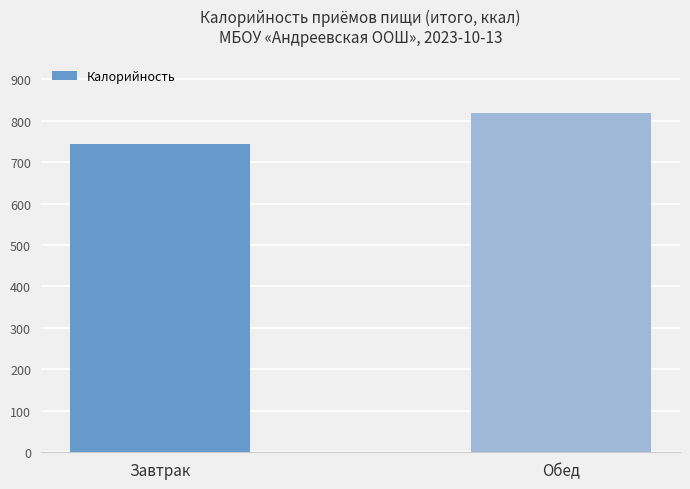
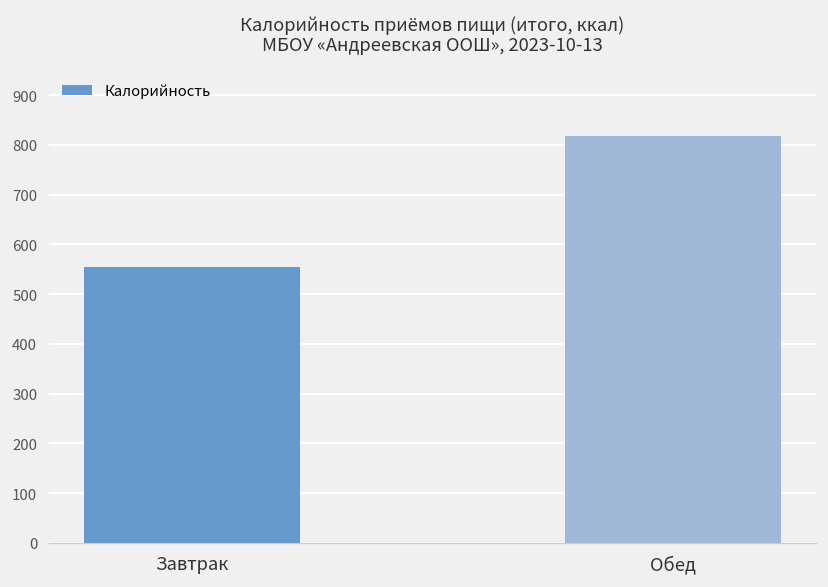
  {
-   "Завтрак": 740,
+   "Завтрак": 560,
    "Обед": 820
  }
